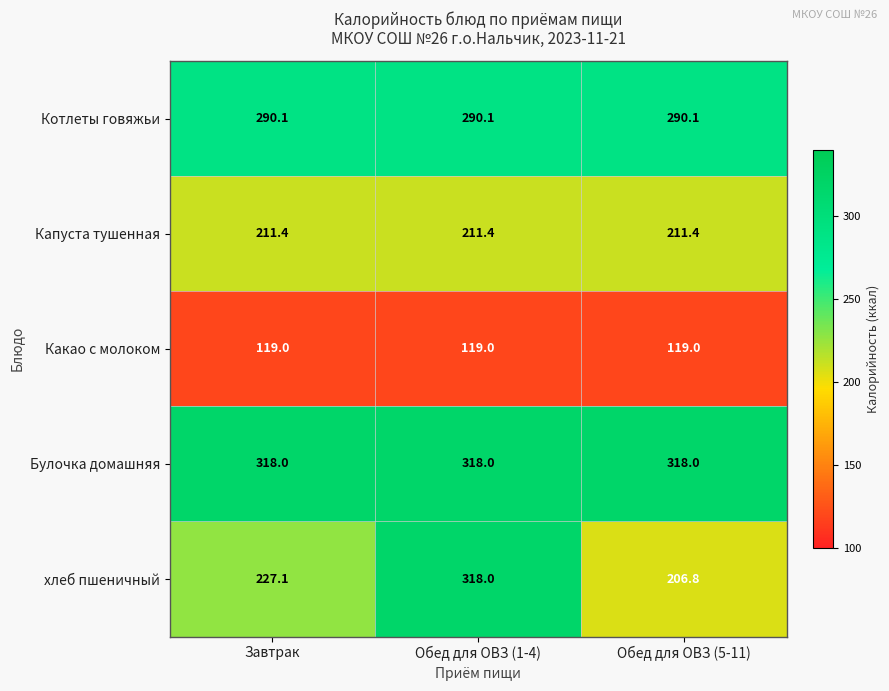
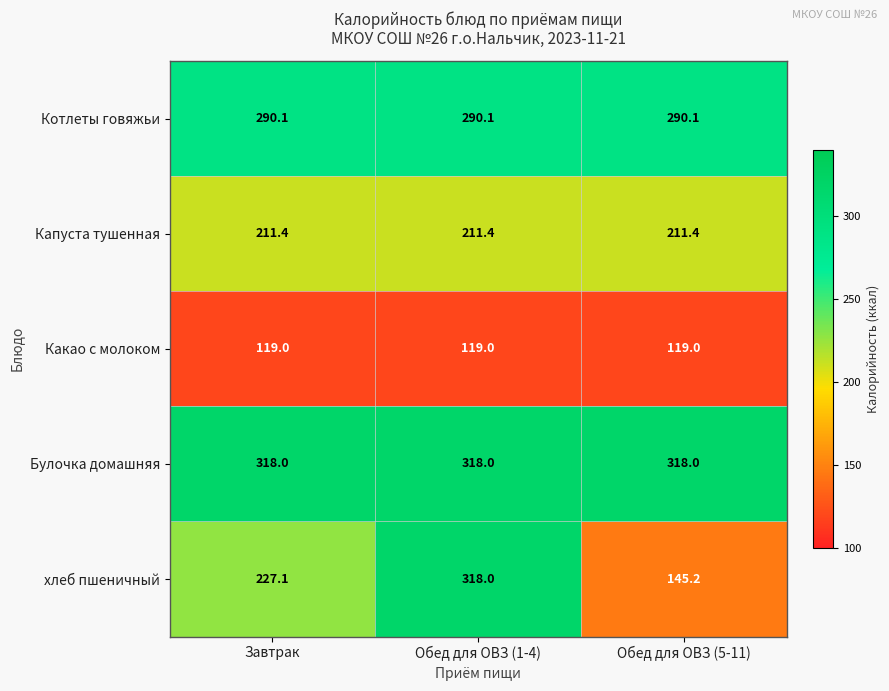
  {
    "Котлеты говяжьи": {
      "Завтрак": 290.1,
      "Обед для ОВЗ (1-4)": 290.1,
      "Обед для ОВЗ (5-11)": 290.1
    },
    "Капуста тушенная": {
      "Завтрак": 211.4,
      "Обед для ОВЗ (1-4)": 211.4,
      "Обед для ОВЗ (5-11)": 211.4
    },
    "Какао с молоком": {
      "Завтрак": 119.0,
      "Обед для ОВЗ (1-4)": 119.0,
      "Обед для ОВЗ (5-11)": 119.0
    },
    "Булочка домашняя": {
      "Завтрак": 318.0,
      "Обед для ОВЗ (1-4)": 318.0,
      "Обед для ОВЗ (5-11)": 318.0
    },
    "хлеб пшеничный": {
      "Завтрак": 227.1,
      "Обед для ОВЗ (1-4)": 318.0,
-     "Обед для ОВЗ (5-11)": 206.8
+     "Обед для ОВЗ (5-11)": 145.2
    }
  }
